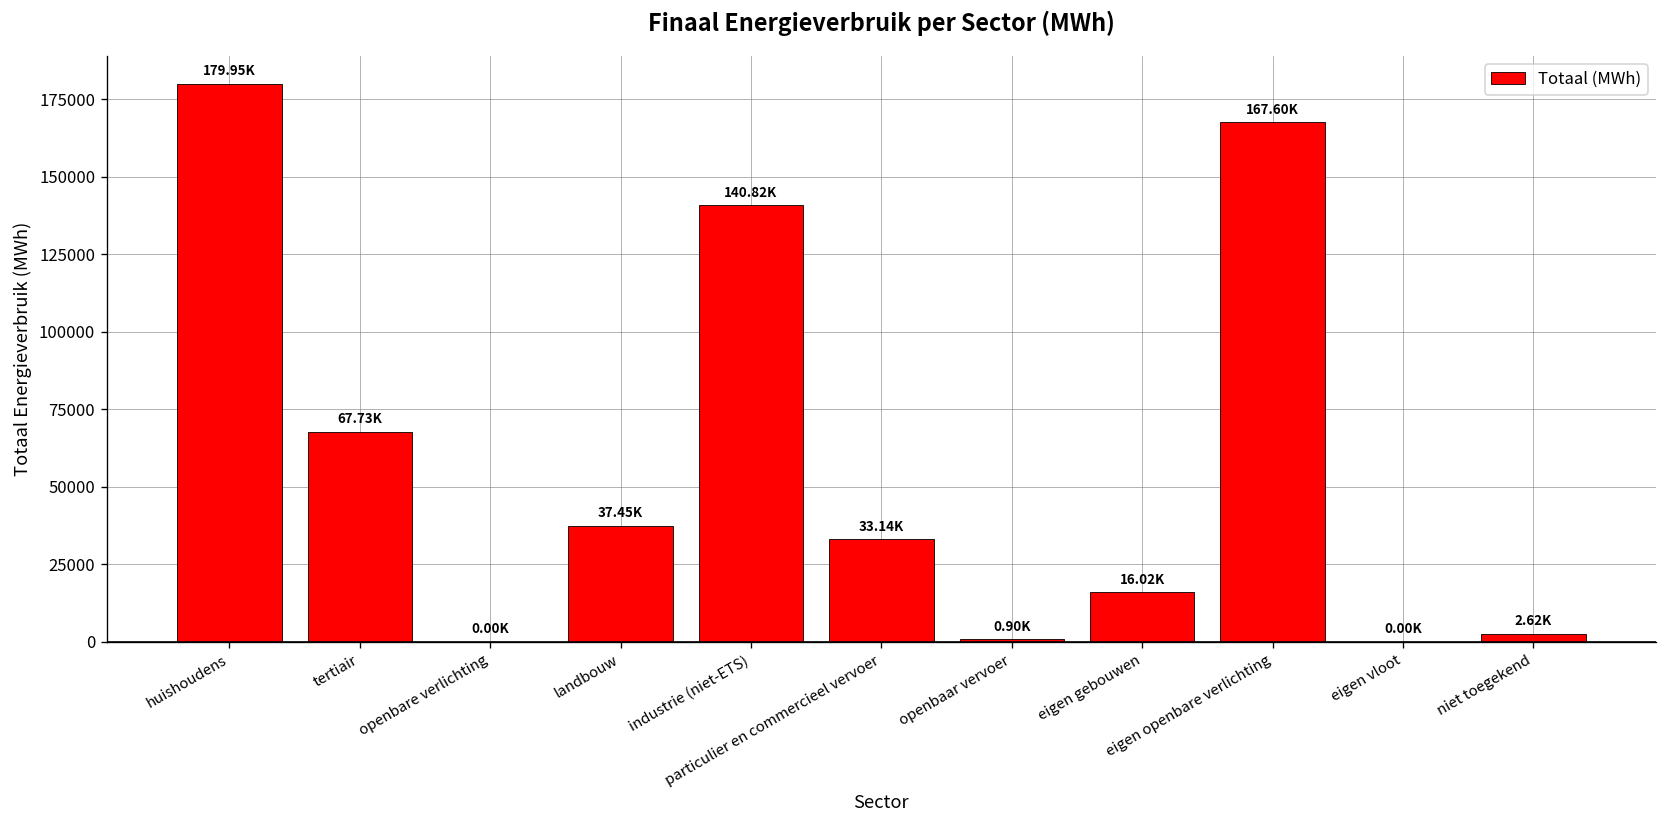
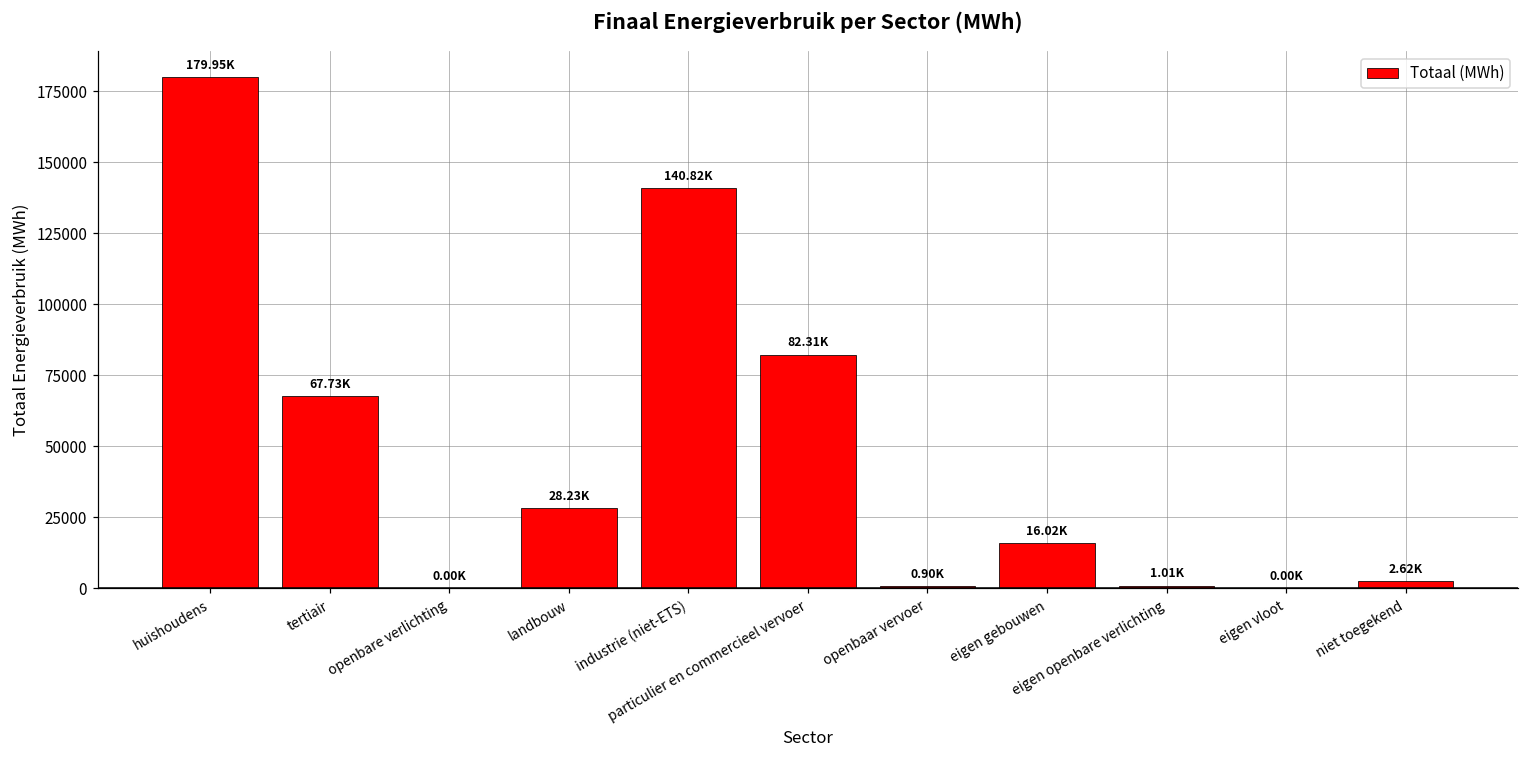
  {
    "huishoudens": "179.95K",
    "tertiair": "67.73K",
    "openbare verlichting": "0.00K",
-   "landbouw": "37.45K",
+   "landbouw": "28.23K",
    "industrie (niet-ETS)": "140.82K",
-   "particulier en commercieel vervoer": "33.14K",
+   "particulier en commercieel vervoer": "82.31K",
    "openbaar vervoer": "0.90K",
    "eigen gebouwen": "16.02K",
-   "eigen openbare verlichting": "167.60K",
+   "eigen openbare verlichting": "1.01K",
    "eigen vloot": "0.00K",
    "niet toegekend": "2.62K"
  }
